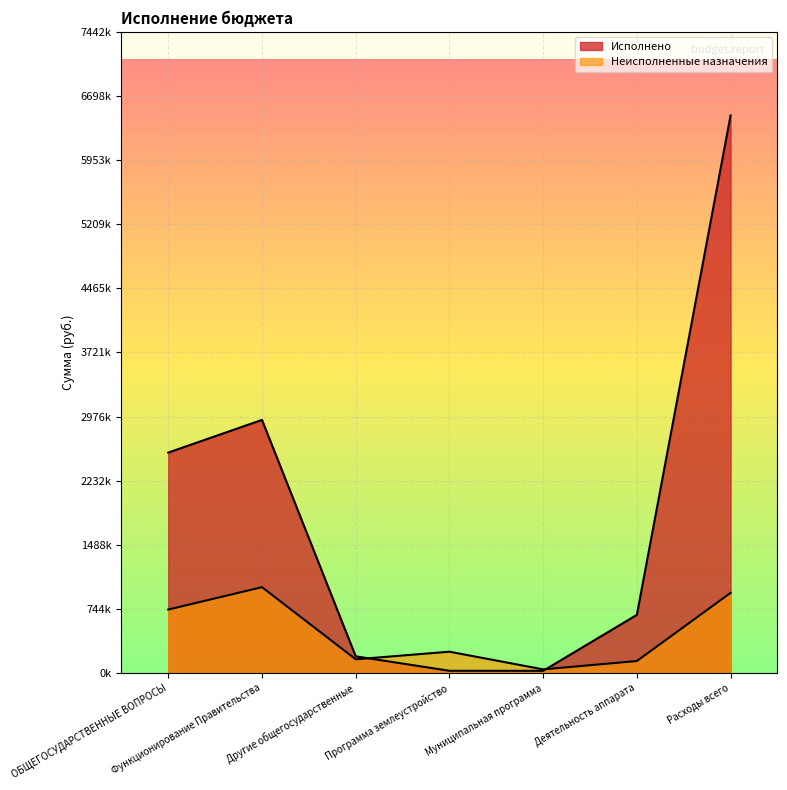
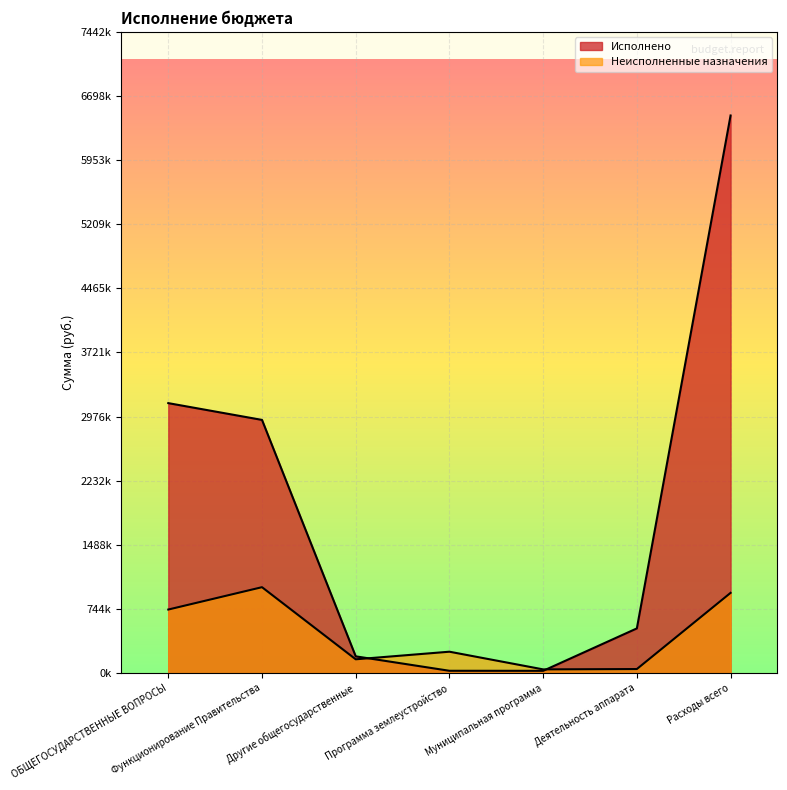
  {
    "Исполнено": {
-     "ОБЩЕГОСУДАРСТВЕННЫЕ ВОПРОСЫ": 2600000,
+     "ОБЩЕГОСУДАРСТВЕННЫЕ ВОПРОСЫ": 3100000,
      "Функционирование Правительства": 2900000,
      "Другие общегосударственные": 200000,
      "Программа землеустройство": 0,
-     "Деятельность аппарата": 700000,
+     "Деятельность аппарата": 500000,
      "Расходы всего": 6500000
    },
    "Неисполненные назначения": {
      "ОБЩЕГОСУДАРСТВЕННЫЕ ВОПРОСЫ": 700000,
      "Функционирование Правительства": 1000000,
      "Другие общегосударственные": 200000,
      "Программа землеустройство": 200000,
-     "Деятельность аппарата": 100000,
+     "Деятельность аппарата": 0,
      "Расходы всего": 900000
    }
  }
